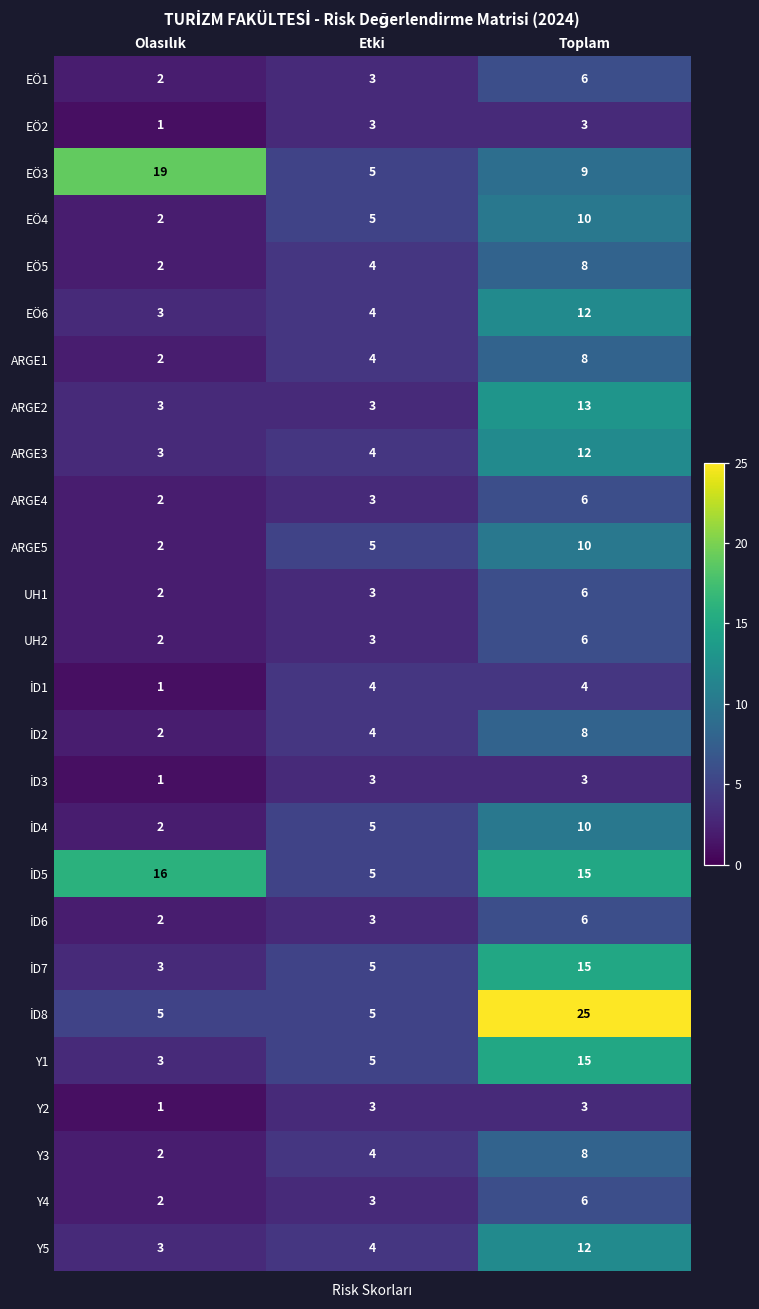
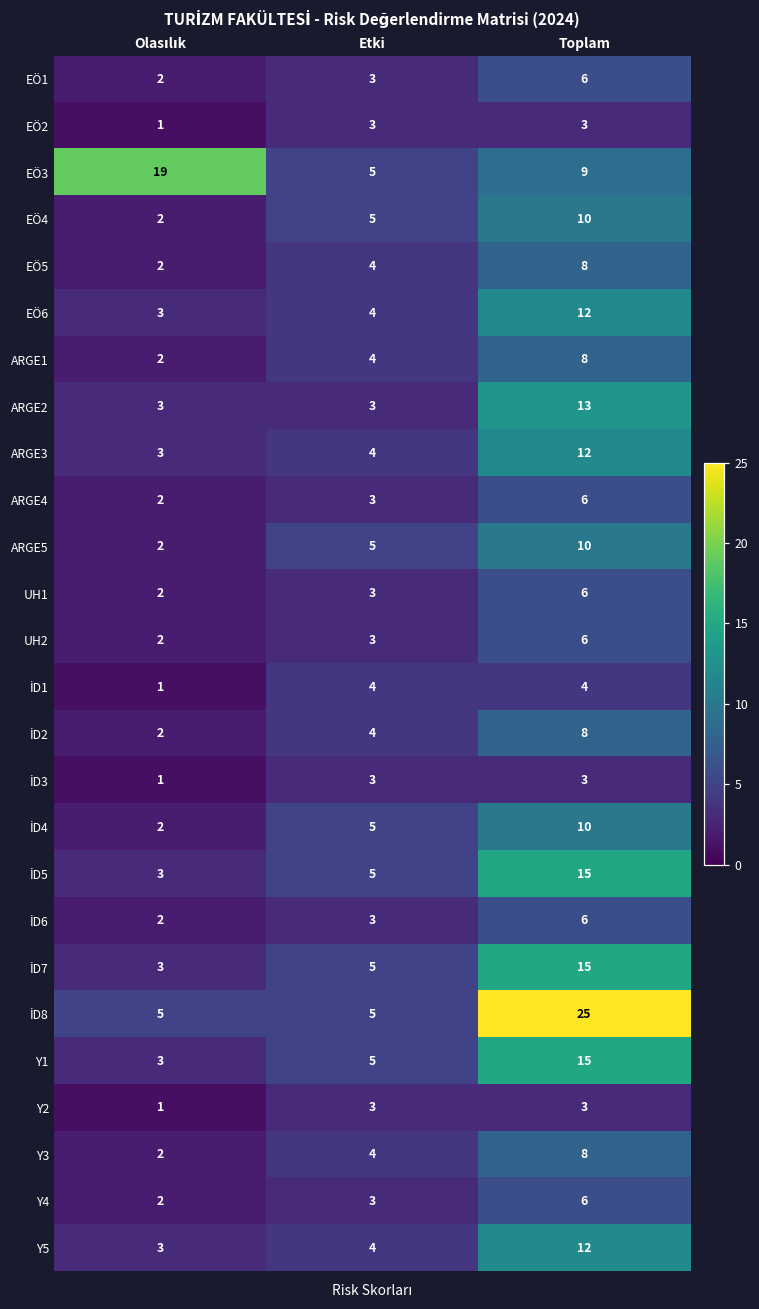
  {
    "EÖ1": {
      "Olasılık": 2,
      "Etki": 3,
      "Toplam": 6
    },
    "EÖ2": {
      "Olasılık": 1,
      "Etki": 3,
      "Toplam": 3
    },
    "EÖ3": {
      "Olasılık": 19,
      "Etki": 5,
      "Toplam": 9
    },
    "EÖ4": {
      "Olasılık": 2,
      "Etki": 5,
      "Toplam": 10
    },
    "EÖ5": {
      "Olasılık": 2,
      "Etki": 4,
      "Toplam": 8
    },
    "EÖ6": {
      "Olasılık": 3,
      "Etki": 4,
      "Toplam": 12
    },
    "ARGE1": {
      "Olasılık": 2,
      "Etki": 4,
      "Toplam": 8
    },
    "ARGE2": {
      "Olasılık": 3,
      "Etki": 3,
      "Toplam": 13
    },
    "ARGE3": {
      "Olasılık": 3,
      "Etki": 4,
      "Toplam": 12
    },
    "ARGE4": {
      "Olasılık": 2,
      "Etki": 3,
      "Toplam": 6
    },
    "ARGE5": {
      "Olasılık": 2,
      "Etki": 5,
      "Toplam": 10
    },
    "UH1": {
      "Olasılık": 2,
      "Etki": 3,
      "Toplam": 6
    },
    "UH2": {
      "Olasılık": 2,
      "Etki": 3,
      "Toplam": 6
    },
    "İD1": {
      "Olasılık": 1,
      "Etki": 4,
      "Toplam": 4
    },
    "İD2": {
      "Olasılık": 2,
      "Etki": 4,
      "Toplam": 8
    },
    "İD3": {
      "Olasılık": 1,
      "Etki": 3,
      "Toplam": 3
    },
    "İD4": {
      "Olasılık": 2,
      "Etki": 5,
      "Toplam": 10
    },
    "İD5": {
-     "Olasılık": 16,
+     "Olasılık": 3,
      "Etki": 5,
      "Toplam": 15
    },
    "İD6": {
      "Olasılık": 2,
      "Etki": 3,
      "Toplam": 6
    },
    "İD7": {
      "Olasılık": 3,
      "Etki": 5,
      "Toplam": 15
    },
    "İD8": {
      "Olasılık": 5,
      "Etki": 5,
      "Toplam": 25
    },
    "Y1": {
      "Olasılık": 3,
      "Etki": 5,
      "Toplam": 15
    },
    "Y2": {
      "Olasılık": 1,
      "Etki": 3,
      "Toplam": 3
    },
    "Y3": {
      "Olasılık": 2,
      "Etki": 4,
      "Toplam": 8
    },
    "Y4": {
      "Olasılık": 2,
      "Etki": 3,
      "Toplam": 6
    },
    "Y5": {
      "Olasılık": 3,
      "Etki": 4,
      "Toplam": 12
    }
  }
